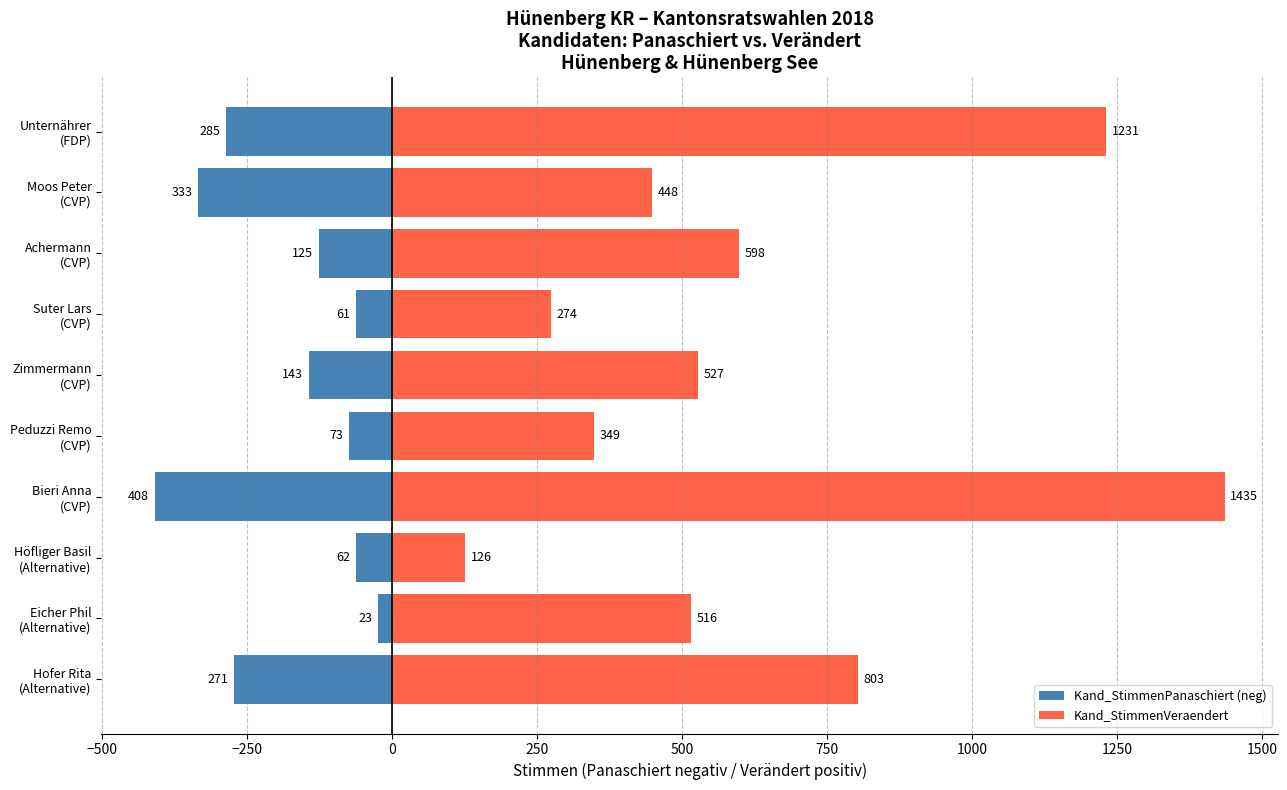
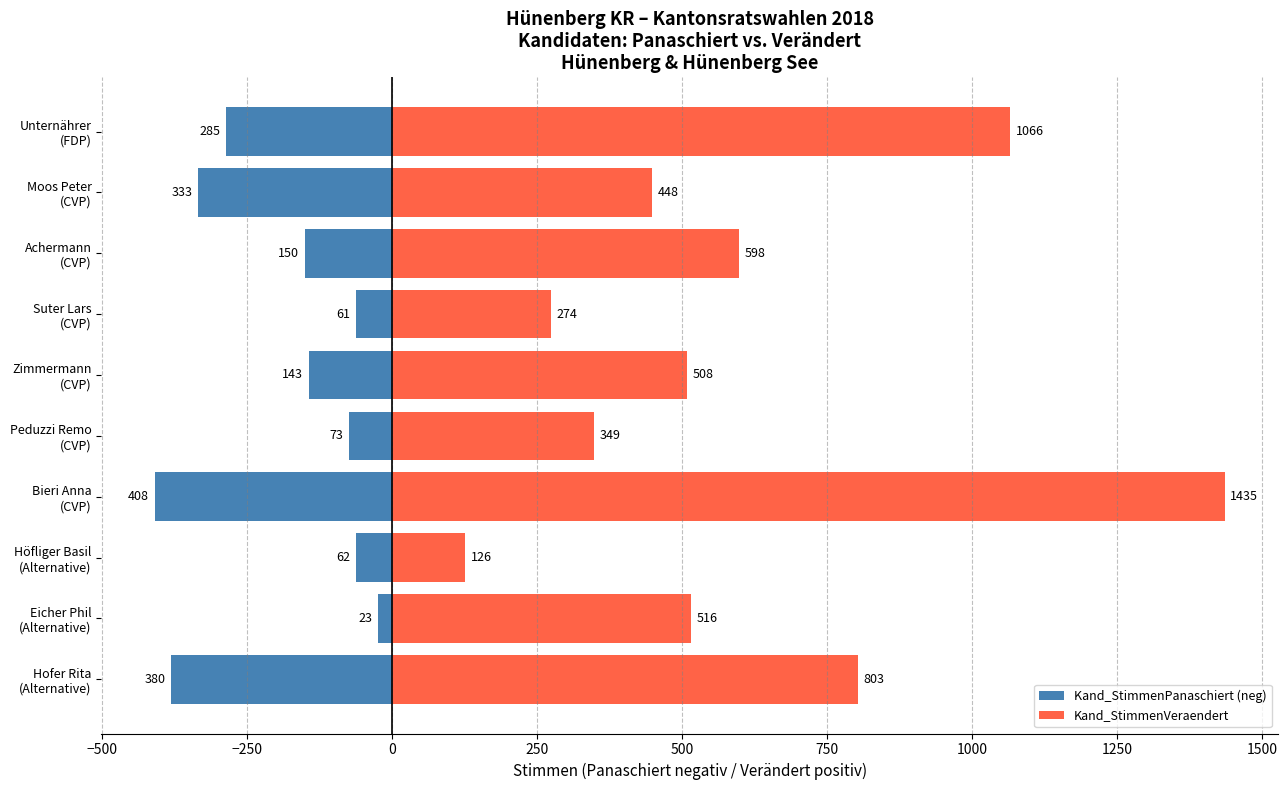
  {
    "Kand_StimmenPanaschiert (neg)": {
-     "Achermann (CVP)": 125,
-     "Hofer Rita (Alternative)": 271
+     "Achermann (CVP)": 150,
+     "Hofer Rita (Alternative)": 380
    },
    "Kand_StimmenVeraendert": {
-     "Unternährer (FDP)": 1231,
+     "Unternährer (FDP)": 1066,
      "Moos Peter (CVP)": 448,
      "Achermann (CVP)": 598,
      "Suter Lars (CVP)": 274,
-     "Zimmermann (CVP)": 527,
+     "Zimmermann (CVP)": 508,
      "Peduzzi Remo (CVP)": 349,
      "Bieri Anna (CVP)": 1435,
      "Höfliger Basil (Alternative)": 126,
      "Eicher Phil (Alternative)": 516,
      "Hofer Rita (Alternative)": 803
    }
  }
